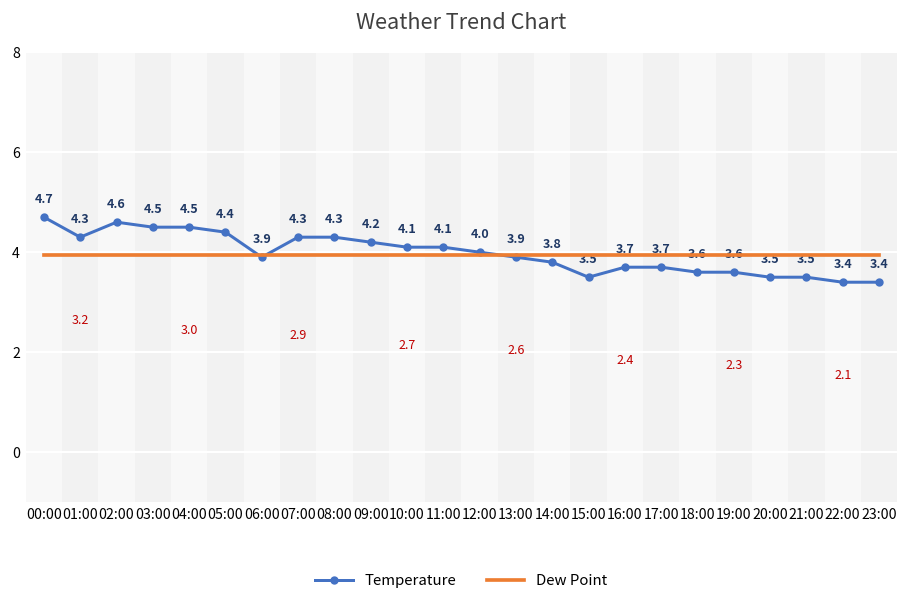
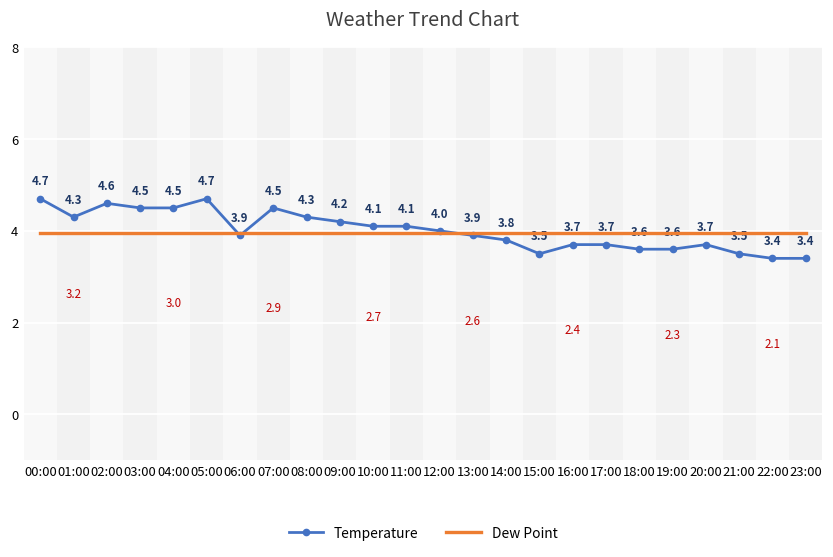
  {
    "Temperature": {
      "00:00": 4.7,
      "01:00": 4.3,
      "02:00": 4.6,
      "03:00": 4.5,
      "04:00": 4.5,
-     "05:00": 4.4,
-     "07:00": 4.3,
+     "05:00": 4.7,
+     "07:00": 4.5,
      "08:00": 4.3,
      "09:00": 4.2,
      "10:00": 4.1,
      "11:00": 4.1,
      "14:00": 3.8,
-     "20:00": 3.5,
+     "20:00": 3.7,
      "22:00": 3.4,
      "23:00": 3.4
    },
    "Dew Point": {
      "00:00": 4.0,
      "01:00": 4.0,
      "02:00": 4.0,
      "03:00": 4.0,
      "04:00": 4.0,
      "08:00": 4.0,
      "09:00": 4.0,
      "10:00": 4.0
    }
  }
